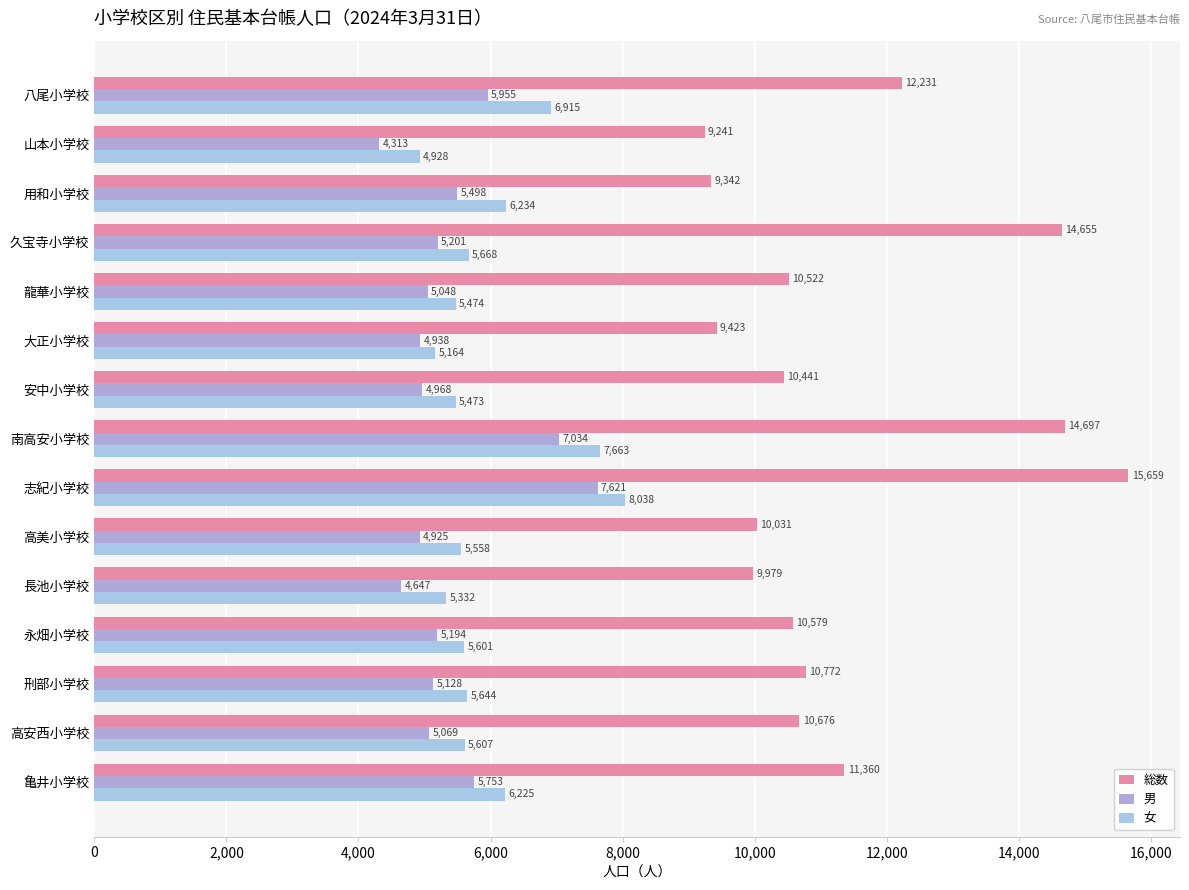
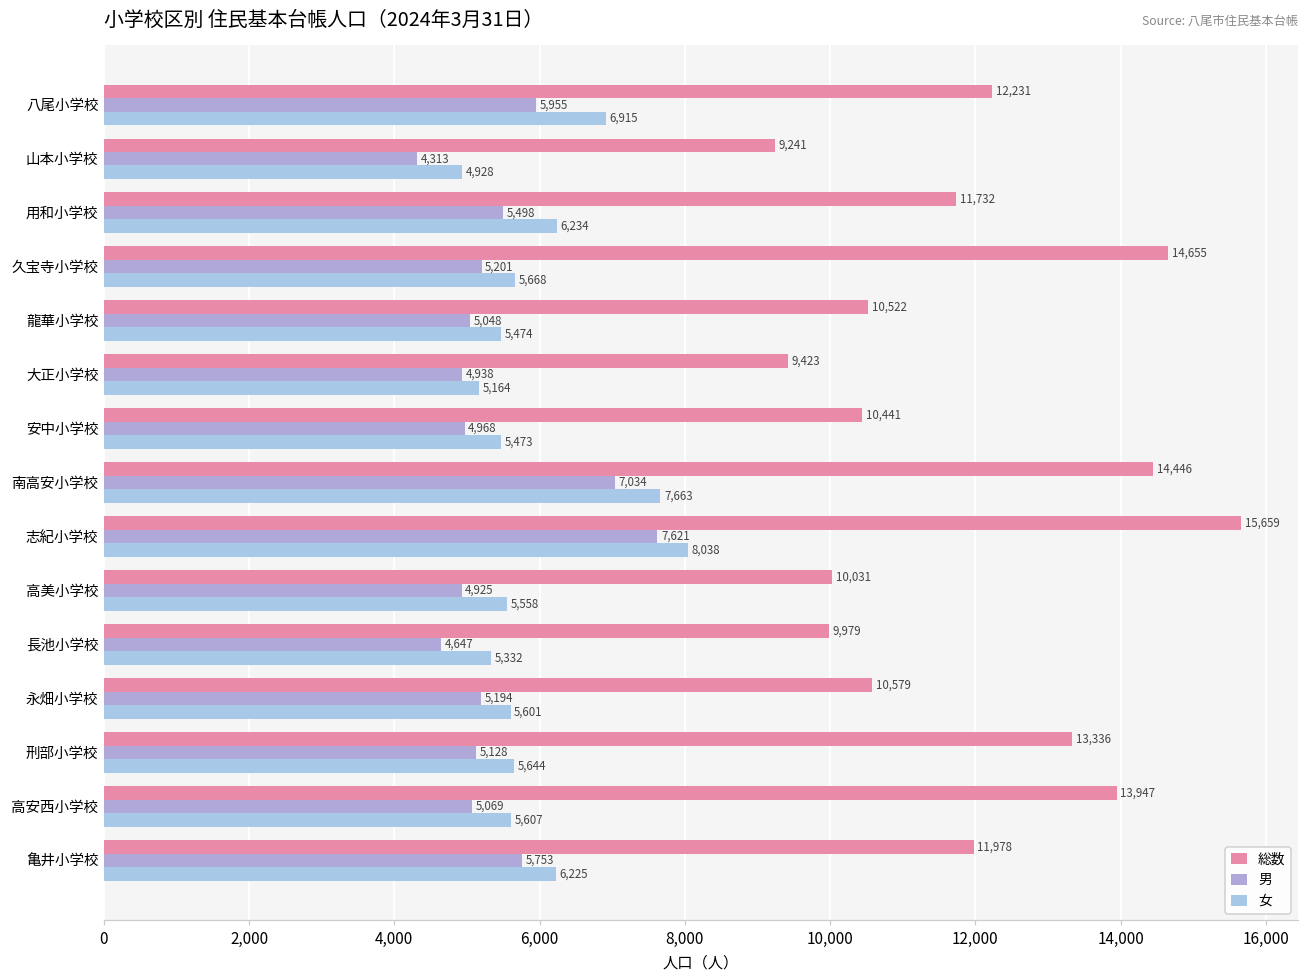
  {
    "総数": {
      "八尾小学校": "12,231",
      "山本小学校": "9,241",
-     "用和小学校": "9,342",
+     "用和小学校": "11,732",
      "久宝寺小学校": "14,655",
      "龍華小学校": "10,522",
      "大正小学校": "9,423",
      "安中小学校": "10,441",
-     "南高安小学校": "14,697",
+     "南高安小学校": "14,446",
      "志紀小学校": "15,659",
      "高美小学校": "10,031",
      "長池小学校": "9,979",
      "永畑小学校": "10,579",
-     "刑部小学校": "10,772",
-     "高安西小学校": "10,676",
-     "亀井小学校": "11,360"
+     "刑部小学校": "13,336",
+     "高安西小学校": "13,947",
+     "亀井小学校": "11,978"
    }
  }
